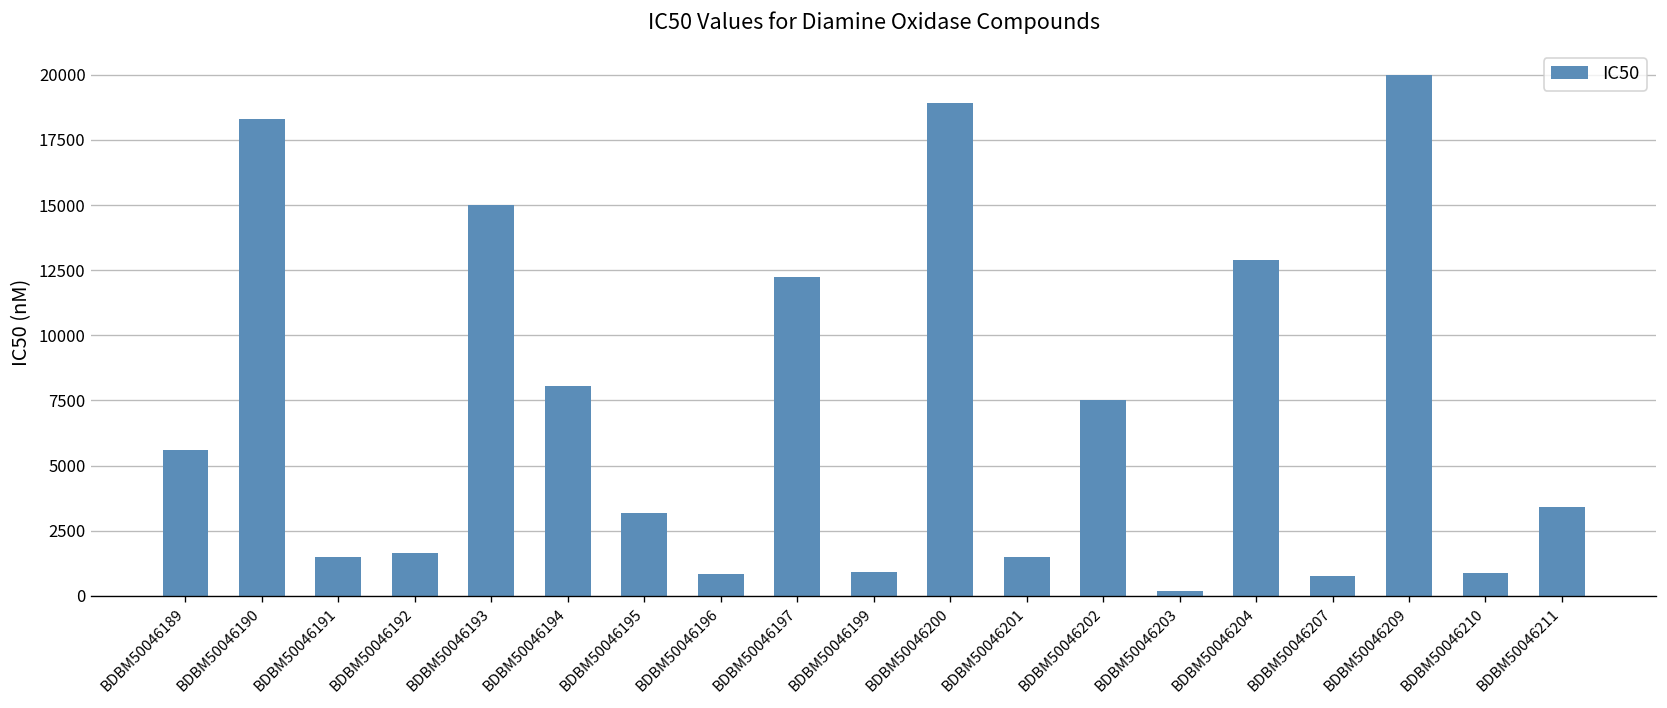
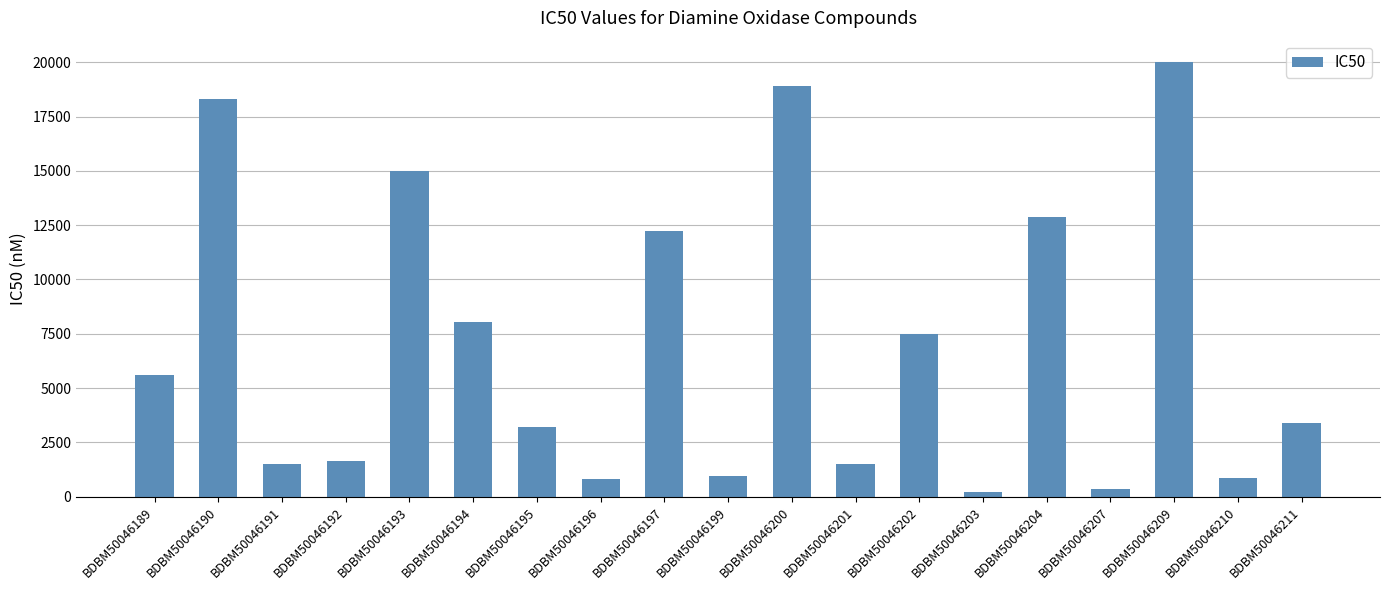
  {
    "BDBM50046189": 5600,
    "BDBM50046190": 18300,
    "BDBM50046191": 1500,
    "BDBM50046192": 1700,
    "BDBM50046193": 15000,
    "BDBM50046194": 8100,
    "BDBM50046195": 3200,
    "BDBM50046196": 800,
    "BDBM50046197": 12200,
    "BDBM50046199": 900,
    "BDBM50046200": 18900,
    "BDBM50046201": 1500,
    "BDBM50046202": 7500,
    "BDBM50046203": 200,
    "BDBM50046204": 12900,
-   "BDBM50046207": 800,
+   "BDBM50046207": 400,
    "BDBM50046209": 20000,
    "BDBM50046210": 900,
    "BDBM50046211": 3400
  }
